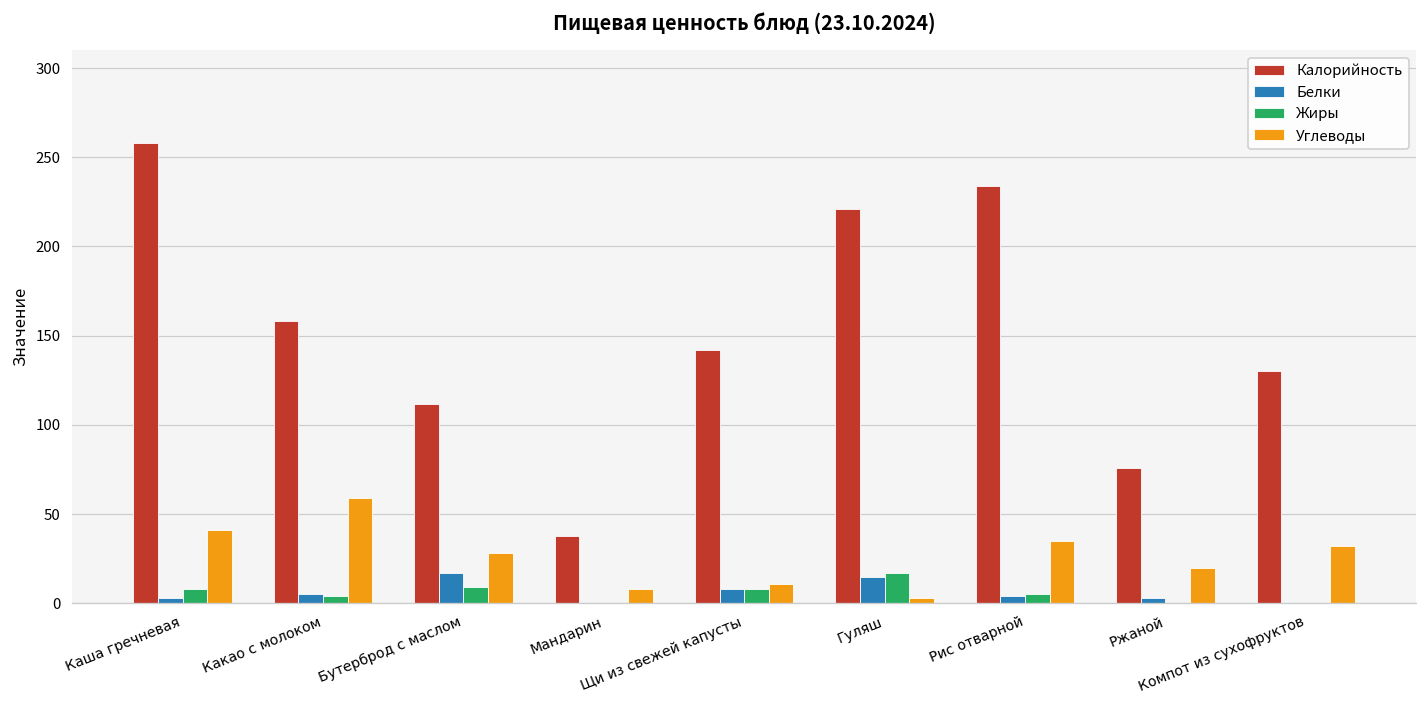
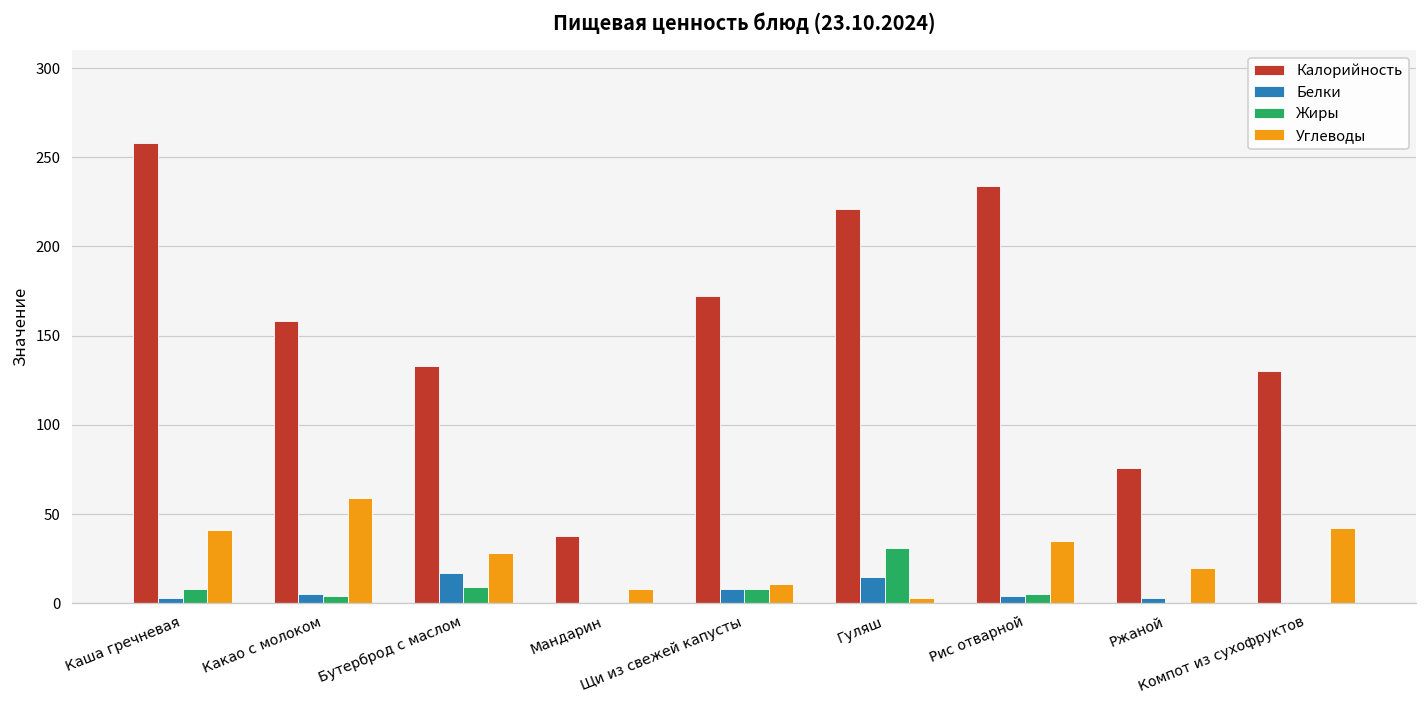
  {
    "Калорийность": {
      "Каша гречневая": 258,
      "Какао с молоком": 158,
-     "Бутерброд с маслом": 112,
+     "Бутерброд с маслом": 133,
      "Мандарин": 38,
-     "Щи из свежей капусты": 142,
+     "Щи из свежей капусты": 172,
      "Гуляш": 221,
      "Рис отварной": 234,
      "Ржаной": 76,
      "Компот из сухофруктов": 130
    },
    "Белки": {
      "Каша гречневая": 3,
      "Какао с молоком": 5,
      "Бутерброд с маслом": 17,
      "Щи из свежей капусты": 8,
      "Гуляш": 15,
      "Рис отварной": 4,
      "Ржаной": 3
    },
    "Жиры": {
      "Каша гречневая": 8,
      "Какао с молоком": 4,
      "Бутерброд с маслом": 9,
      "Мандарин": 0,
      "Щи из свежей капусты": 8,
-     "Гуляш": 17,
+     "Гуляш": 31,
      "Рис отварной": 5,
      "Ржаной": 0,
      "Компот из сухофруктов": 0
    },
    "Углеводы": {
      "Каша гречневая": 41,
      "Какао с молоком": 59,
      "Бутерброд с маслом": 28,
      "Мандарин": 8,
      "Щи из свежей капусты": 11,
      "Гуляш": 3,
      "Рис отварной": 35,
      "Ржаной": 20,
-     "Компот из сухофруктов": 32
+     "Компот из сухофруктов": 42
    }
  }
